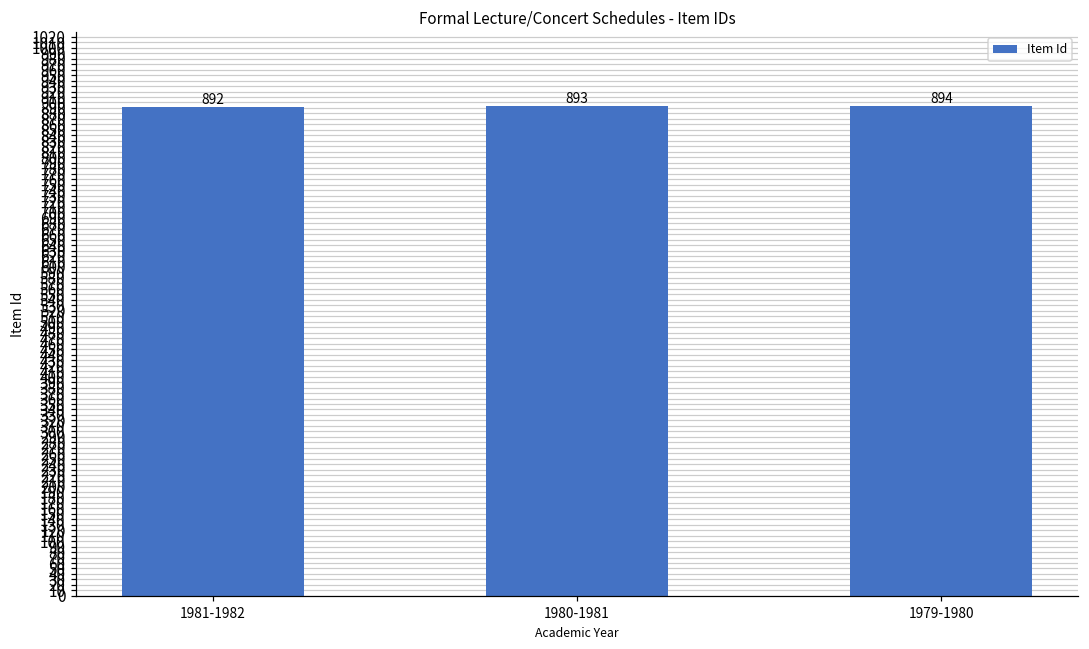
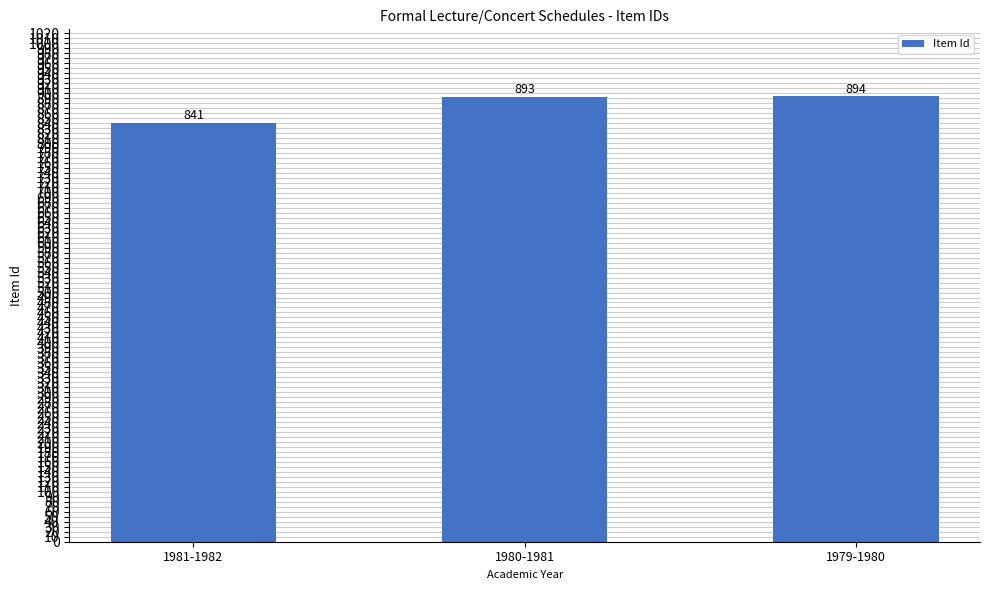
  {
-   "1981-1982": 892,
+   "1981-1982": 841,
    "1980-1981": 893,
    "1979-1980": 894
  }
